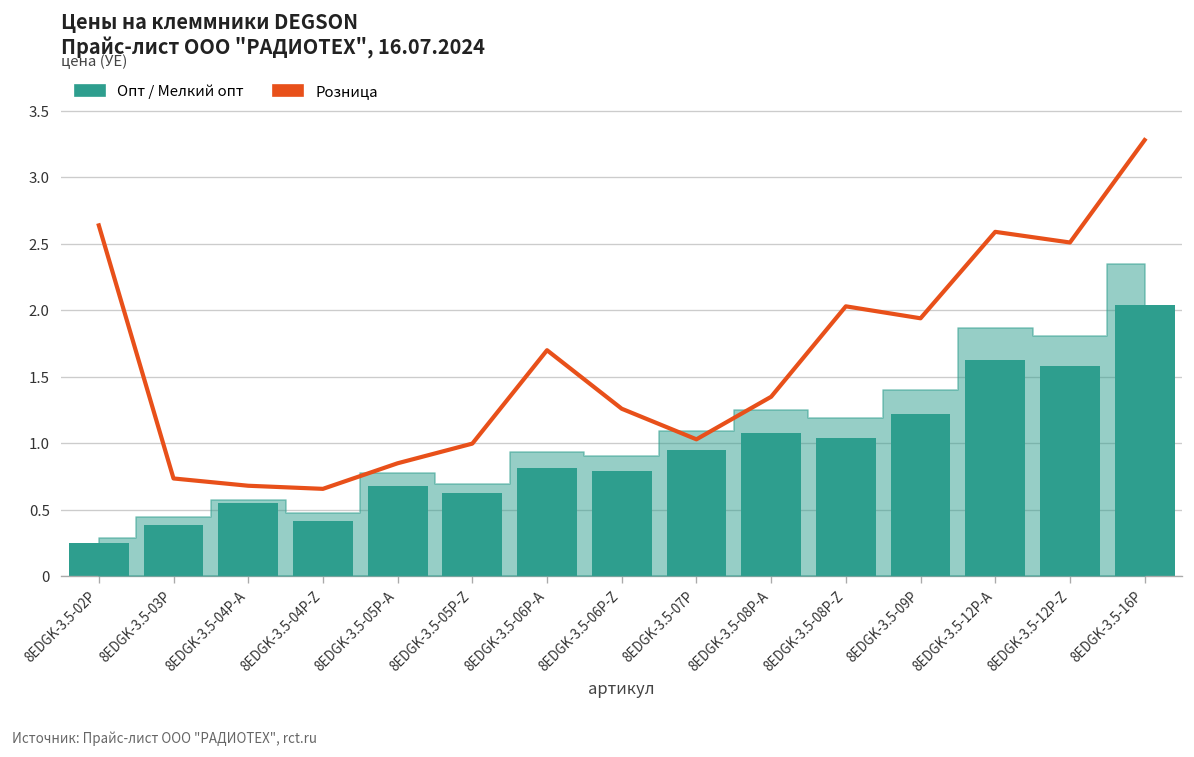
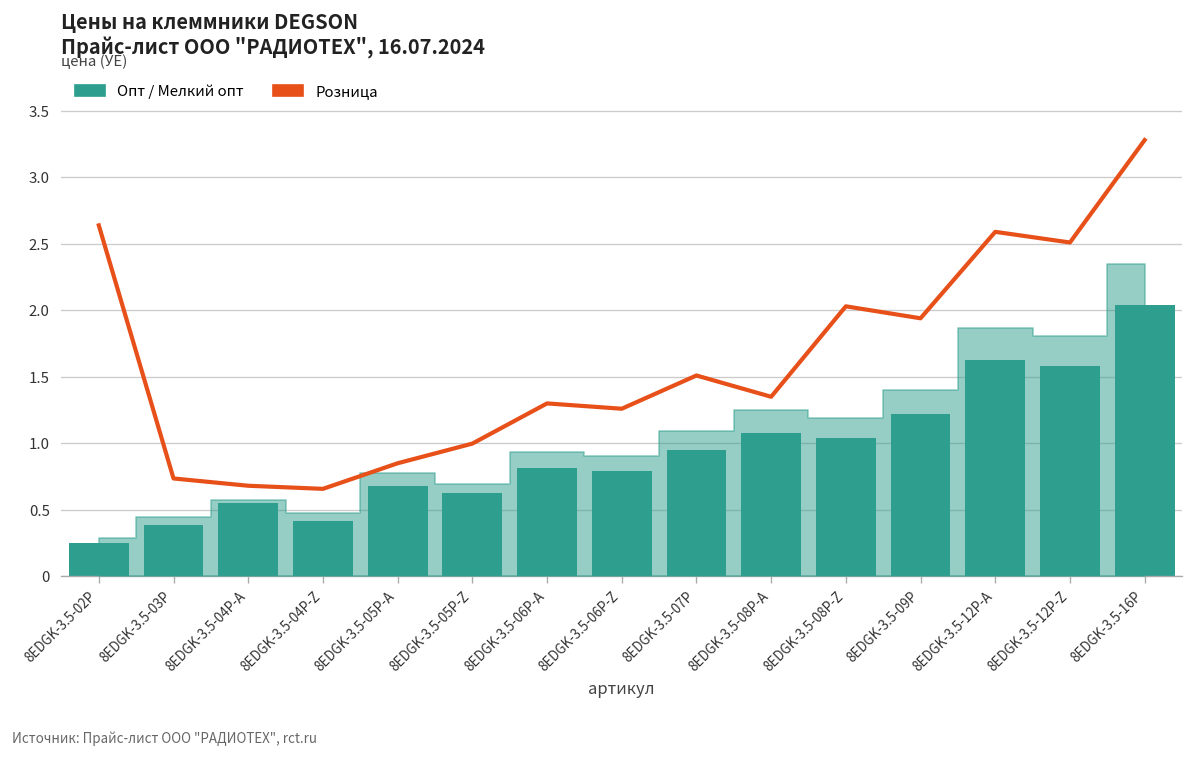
  {
    "Розница": {
      "8EDGK-3.5-02P": 2.64,
      "8EDGK-3.5-03P": 0.74,
      "8EDGK-3.5-04P-A": 0.68,
      "8EDGK-3.5-04P-Z": 0.66,
      "8EDGK-3.5-05P-A": 0.85,
      "8EDGK-3.5-05P-Z": 1.00,
-     "8EDGK-3.5-06P-A": 1.7,
+     "8EDGK-3.5-06P-A": 1.3,
      "8EDGK-3.5-06P-Z": 1.26,
-     "8EDGK-3.5-07P": 1.03,
+     "8EDGK-3.5-07P": 1.51,
      "8EDGK-3.5-08P-A": 1.35,
      "8EDGK-3.5-08P-Z": 2.03,
      "8EDGK-3.5-09P": 1.94,
      "8EDGK-3.5-12P-A": 2.59,
      "8EDGK-3.5-12P-Z": 2.51,
      "8EDGK-3.5-16P": 3.28
    }
  }
